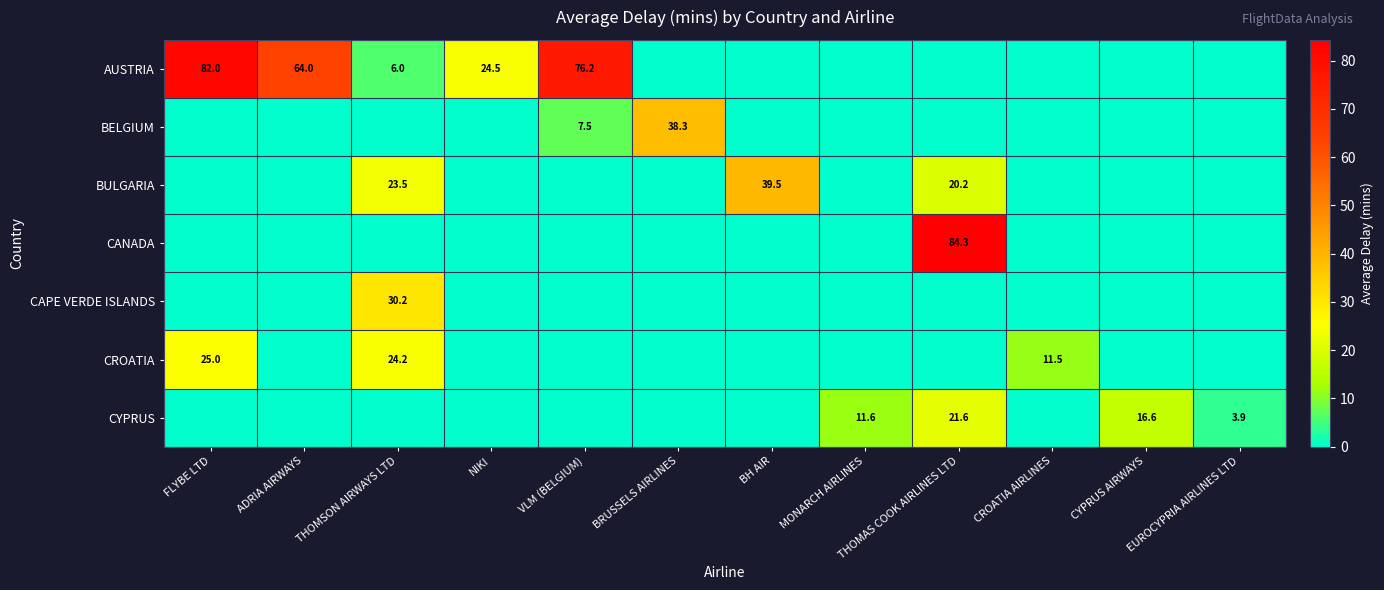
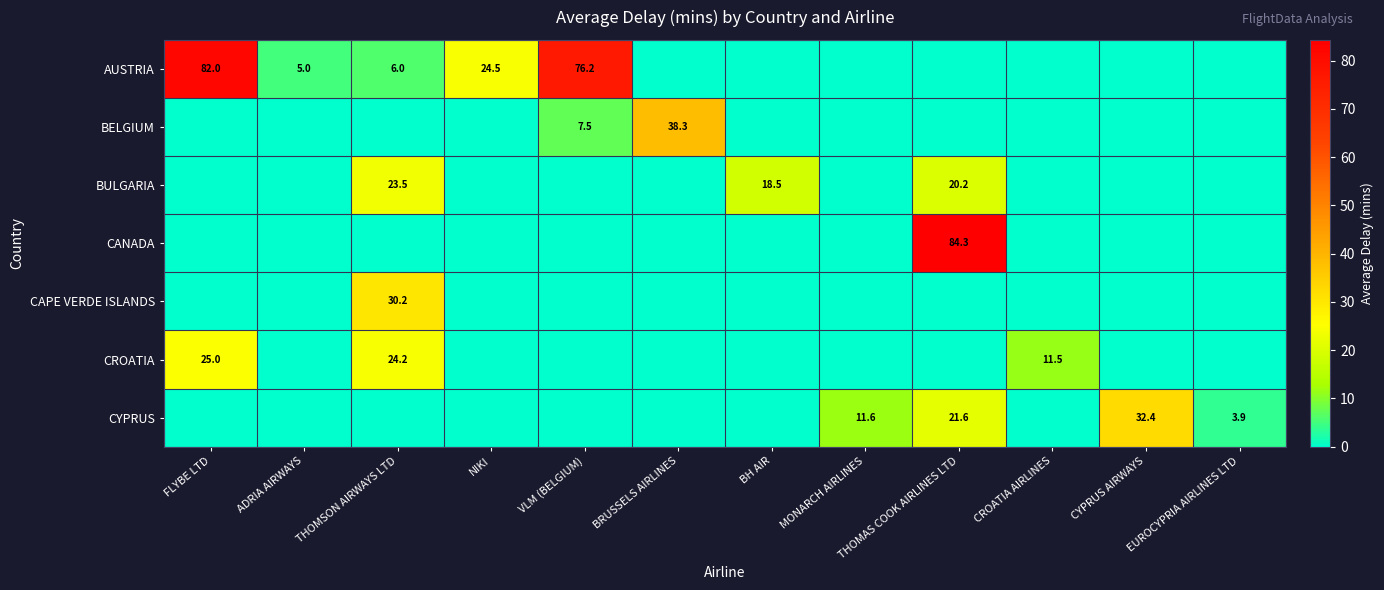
  {
    "AUSTRIA": {
      "FLYBE LTD": 82.0,
-     "ADRIA AIRWAYS": 64.0,
+     "ADRIA AIRWAYS": 5.0,
      "THOMSON AIRWAYS LTD": 6.0,
      "NIKI": 24.5,
      "VLM (BELGIUM)": 76.2
    },
    "BELGIUM": {
      "VLM (BELGIUM)": 7.5,
      "BRUSSELS AIRLINES": 38.3
    },
    "BULGARIA": {
      "THOMSON AIRWAYS LTD": 23.5,
-     "BH AIR": 39.5,
+     "BH AIR": 18.5,
      "THOMAS COOK AIRLINES LTD": 20.2
    },
    "CANADA": {
      "THOMAS COOK AIRLINES LTD": 84.3
    },
    "CAPE VERDE ISLANDS": {
      "THOMSON AIRWAYS LTD": 30.2
    },
    "CROATIA": {
      "FLYBE LTD": 25.0,
      "THOMSON AIRWAYS LTD": 24.2,
      "CROATIA AIRLINES": 11.5
    },
    "CYPRUS": {
      "MONARCH AIRLINES": 11.6,
      "THOMAS COOK AIRLINES LTD": 21.6,
-     "CYPRUS AIRWAYS": 16.6,
+     "CYPRUS AIRWAYS": 32.4,
      "EUROCYPRIA AIRLINES LTD": 3.9
    }
  }
